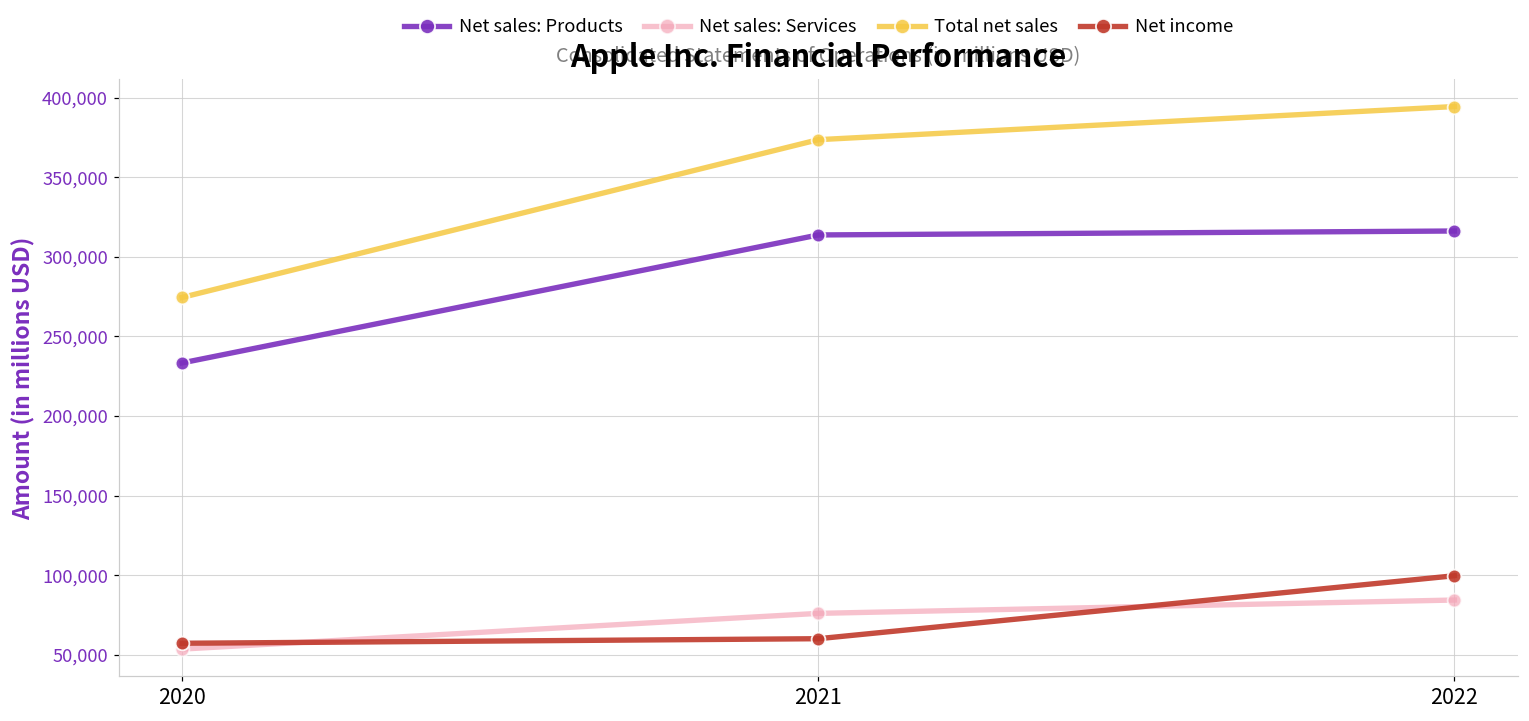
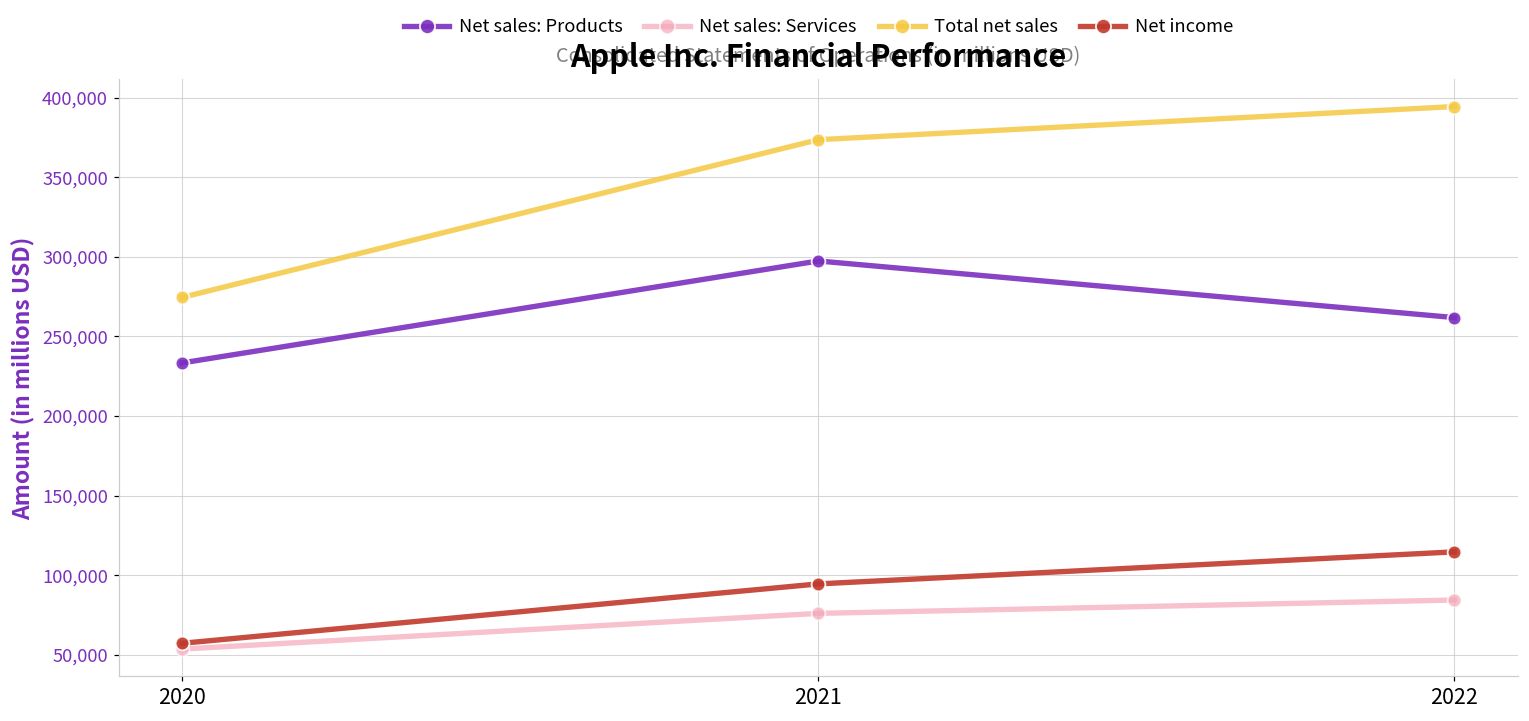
  {
    "Net sales: Products": {
      "2020": "233,000",
-     "2021": "314,000",
-     "2022": "316,000"
+     "2021": "297,000",
+     "2022": "262,000"
    },
    "Net sales: Services": {
      "2020": "54,000",
      "2021": "76,000",
      "2022": "85,000"
    },
    "Total net sales": {
      "2020": "275,000",
      "2021": "374,000",
      "2022": "394,000"
    },
    "Net income": {
      "2020": "57,000",
-     "2021": "60,000",
-     "2022": "100,000"
+     "2021": "95,000",
+     "2022": "115,000"
    }
  }
